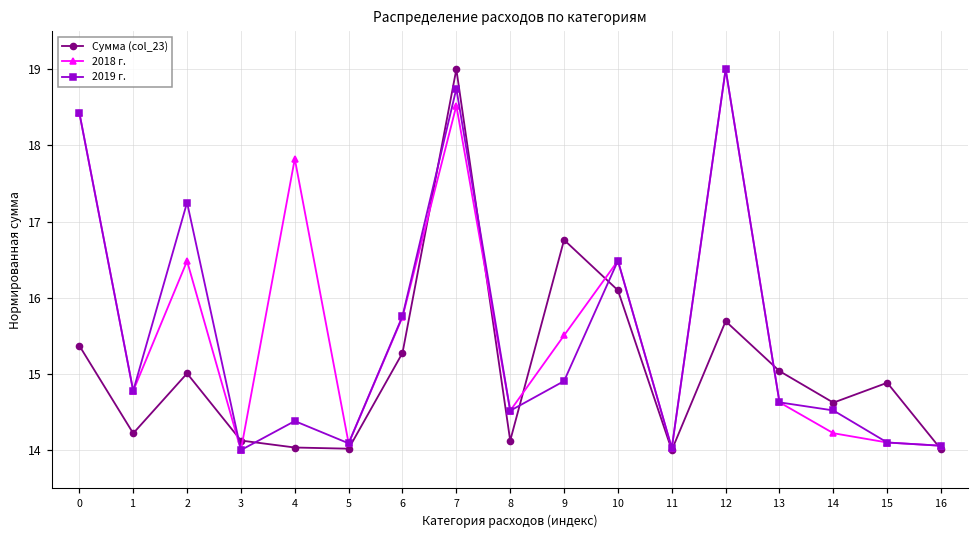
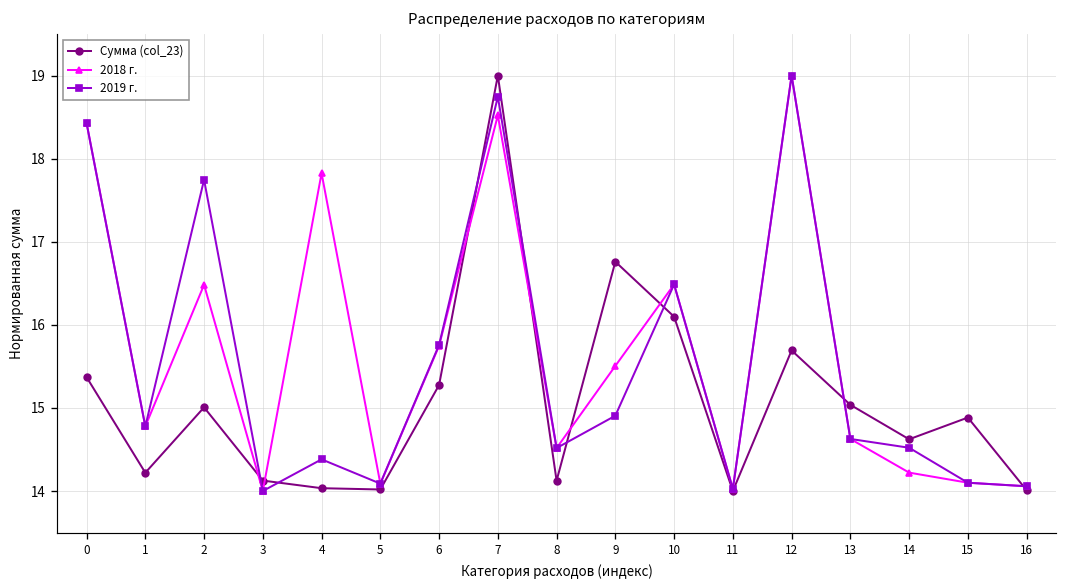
  {
    "Сумма (col_23)": {
      "0": 15.4,
      "1": 14.2,
      "2": 15.0,
      "3": 14.1,
      "4": 14.0,
      "5": 14.0,
      "6": 15.3,
      "7": 19.0,
      "8": 14.1,
      "9": 16.8,
      "10": 16.1,
      "12": 15.7,
      "13": 15.0,
      "14": 14.6,
      "15": 14.9,
      "16": 14.0
    },
    "2018 г.": {
      "2": 16.5,
      "4": 17.8,
      "7": 18.5,
      "9": 15.5,
      "14": 14.2
    },
    "2019 г.": {
-     "2": 17.3,
+     "2": 17.7,
      "4": 14.4,
      "7": 18.7,
      "9": 14.9,
      "14": 14.5
    }
  }
